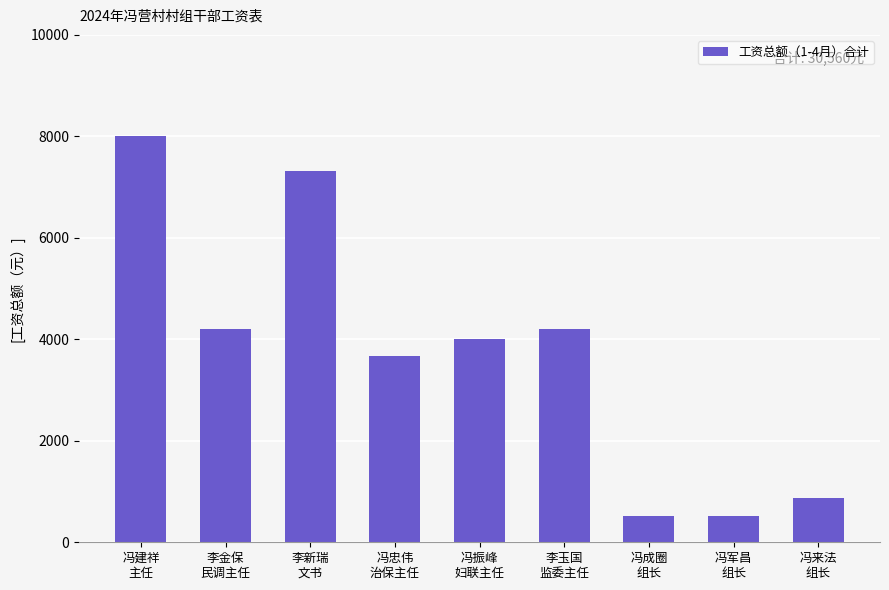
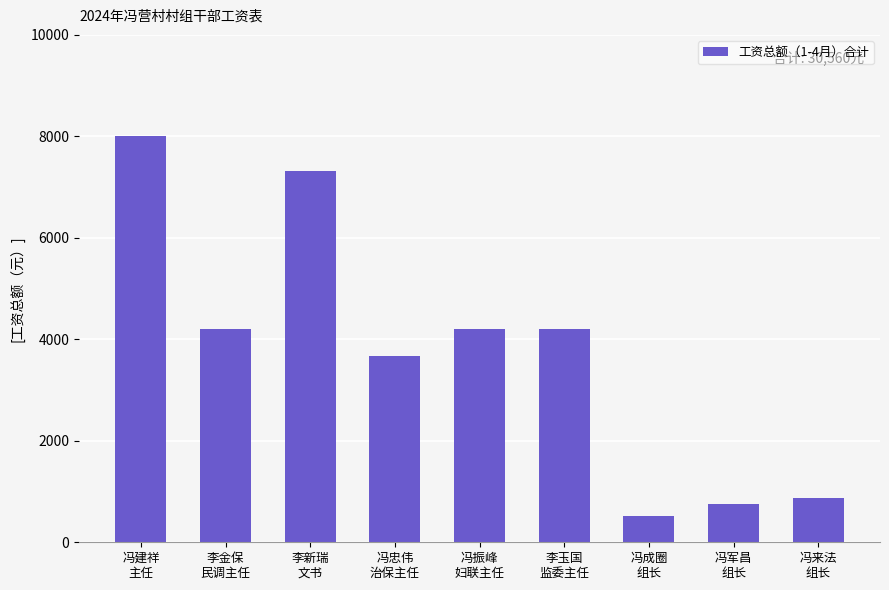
  {
    "冯建祥 主任": 8000,
    "李金保 民调主任": 4200,
    "李新瑞 文书": 7300,
    "冯忠伟 治保主任": 3700,
-   "冯振峰 妇联主任": 4000,
+   "冯振峰 妇联主任": 4200,
    "李玉国 监委主任": 4200,
    "冯成圈 组长": 500,
-   "冯军昌 组长": 500,
+   "冯军昌 组长": 800,
    "冯来法 组长": 900
  }
